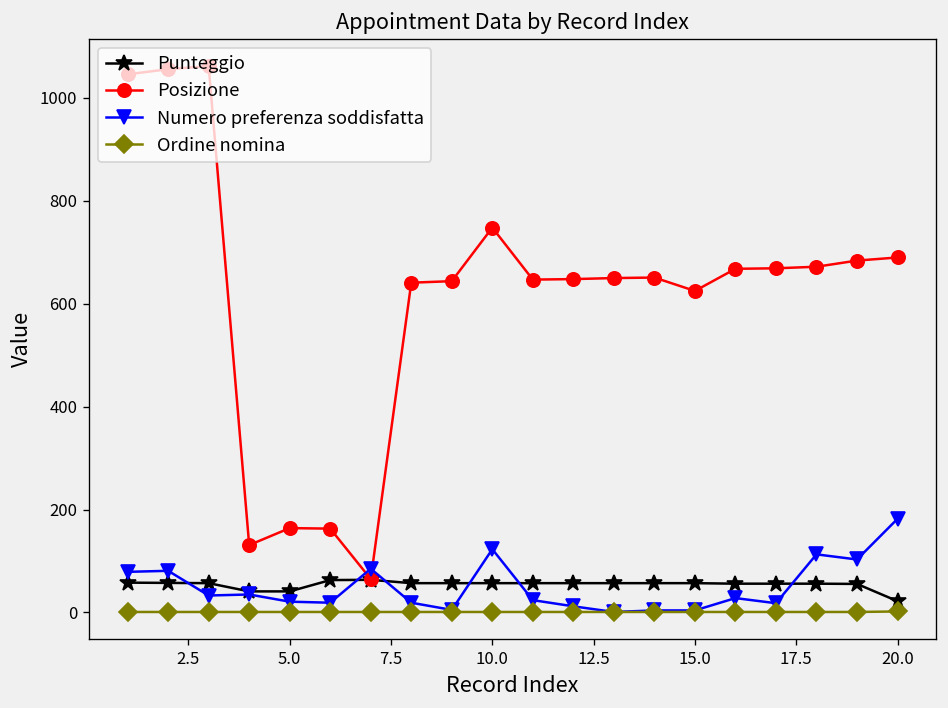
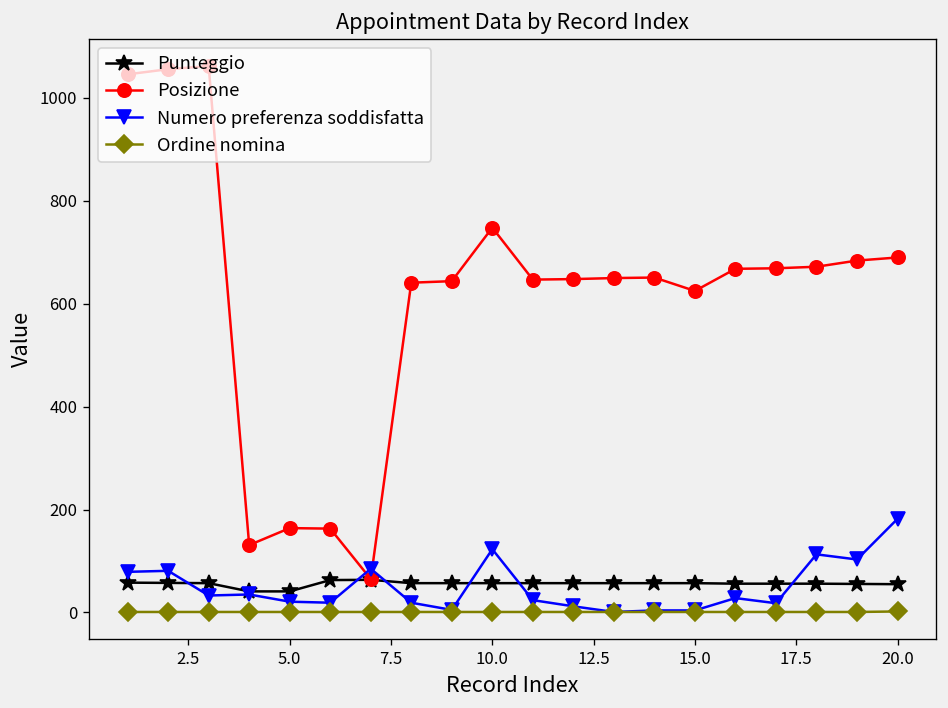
  {
    "Punteggio": {
      "5.0": 40,
      "10.0": 60,
      "15.0": 60,
-     "20.0": 20
+     "20.0": 60
    },
    "Posizione": {
      "5.0": 160,
      "10.0": 750,
      "15.0": 630,
      "20.0": 690
    },
    "Numero preferenza soddisfatta": {
      "5.0": 20,
      "10.0": 120,
      "20.0": 180
    },
    "Ordine nomina": {
      "5.0": 0,
      "10.0": 0,
      "20.0": 0
    }
  }
